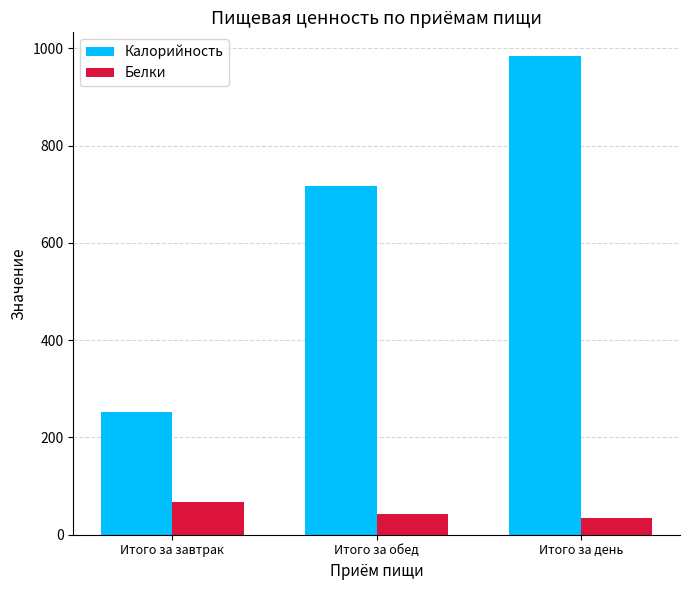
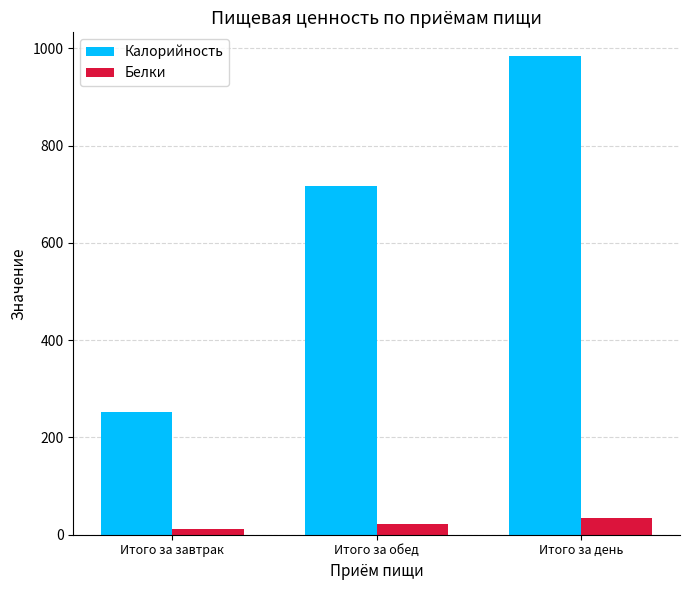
  {
    "Калорийность": {
      "Итого за завтрак": 250,
      "Итого за обед": 720,
      "Итого за день": 980
    },
    "Белки": {
-     "Итого за завтрак": 70,
-     "Итого за обед": 40,
+     "Итого за завтрак": 10,
+     "Итого за обед": 20,
      "Итого за день": 30
    }
  }
